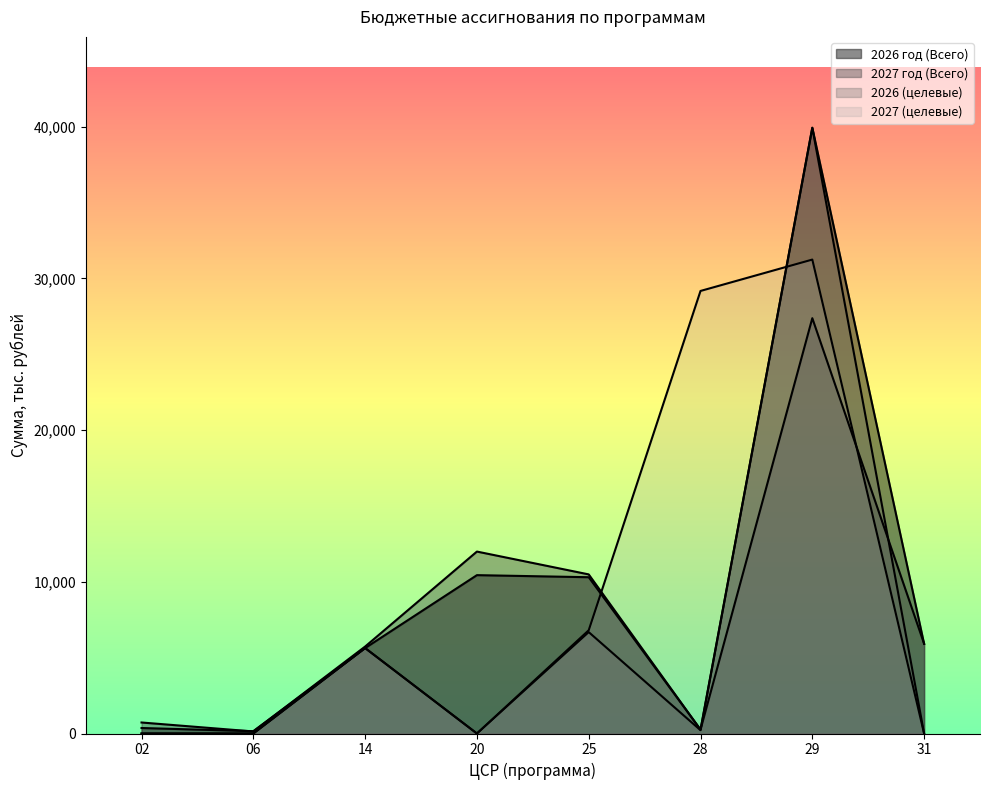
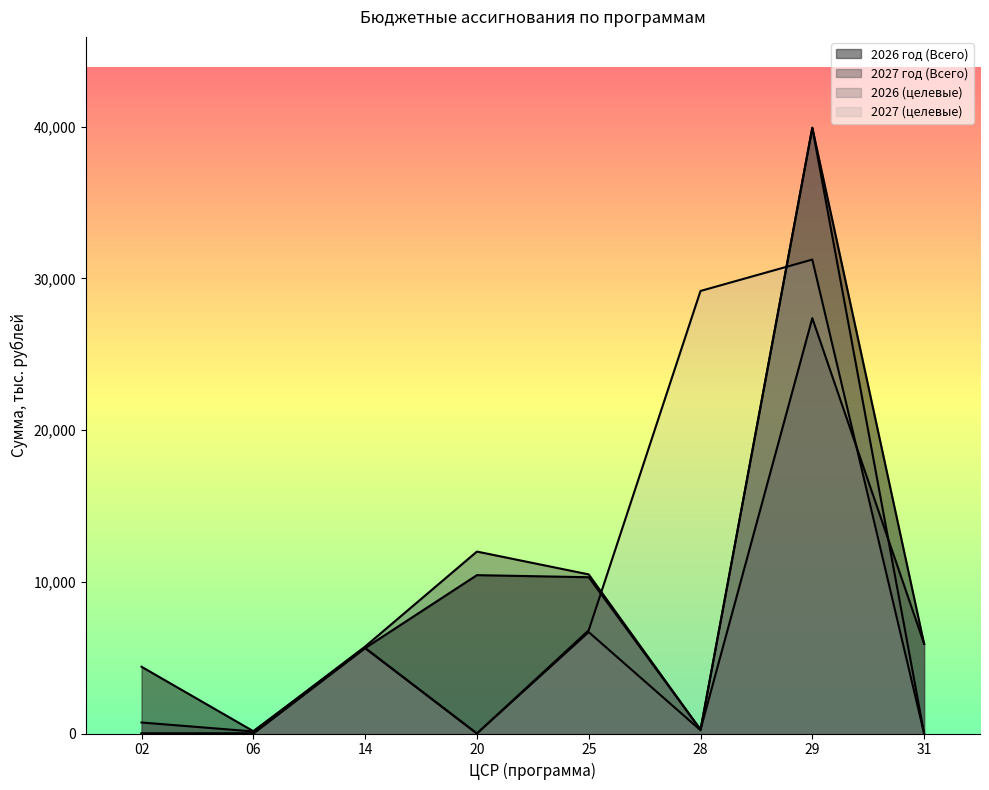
  {
    "2026 год (Всего)": {
-     "02": "400",
+     "02": "4,400",
      "20": "10,400",
      "25": "10,300"
    },
    "2027 (целевые)": {
      "28": "29,200",
      "29": "31,200"
    }
  }
